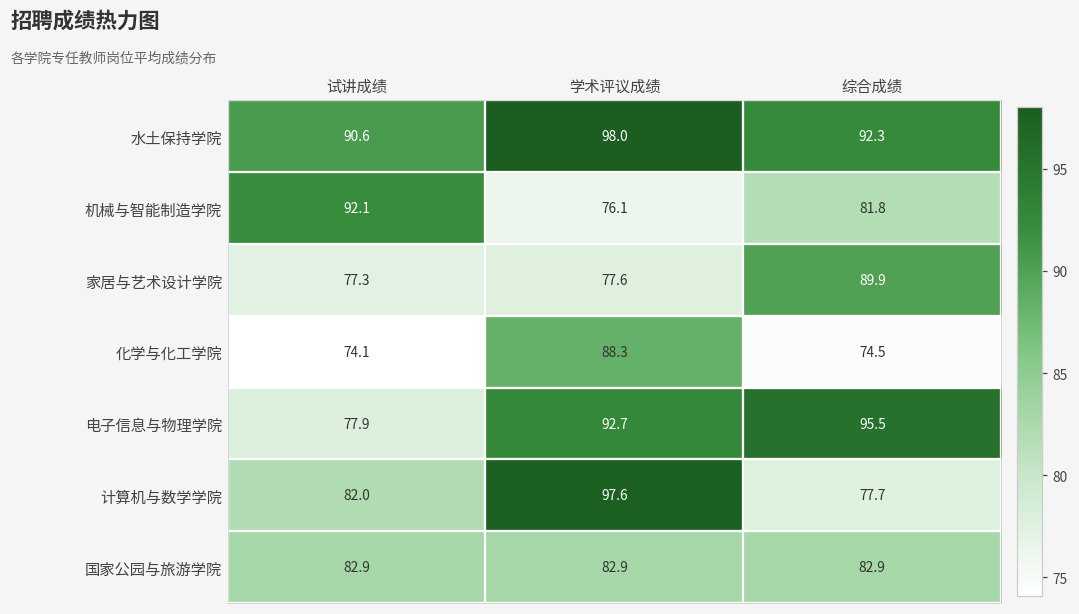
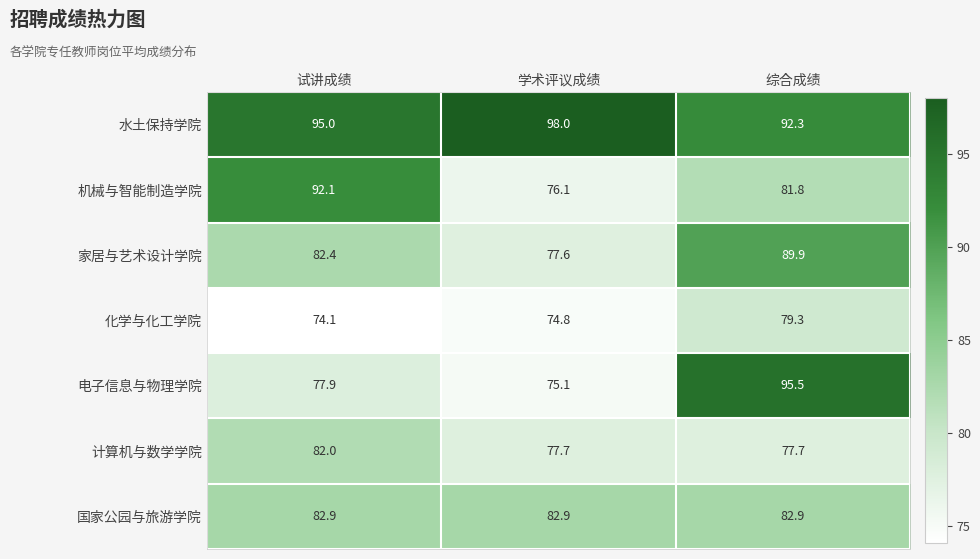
  {
    "水土保持学院": {
-     "试讲成绩": 90.6,
+     "试讲成绩": 95.0,
      "学术评议成绩": 98.0,
      "综合成绩": 92.3
    },
    "机械与智能制造学院": {
      "试讲成绩": 92.1,
      "学术评议成绩": 76.1,
      "综合成绩": 81.8
    },
    "家居与艺术设计学院": {
-     "试讲成绩": 77.3,
+     "试讲成绩": 82.4,
      "学术评议成绩": 77.6,
      "综合成绩": 89.9
    },
    "化学与化工学院": {
      "试讲成绩": 74.1,
-     "学术评议成绩": 88.3,
-     "综合成绩": 74.5
+     "学术评议成绩": 74.8,
+     "综合成绩": 79.3
    },
    "电子信息与物理学院": {
      "试讲成绩": 77.9,
-     "学术评议成绩": 92.7,
+     "学术评议成绩": 75.1,
      "综合成绩": 95.5
    },
    "计算机与数学学院": {
      "试讲成绩": 82.0,
-     "学术评议成绩": 97.6,
+     "学术评议成绩": 77.7,
      "综合成绩": 77.7
    },
    "国家公园与旅游学院": {
      "试讲成绩": 82.9,
      "学术评议成绩": 82.9,
      "综合成绩": 82.9
    }
  }
